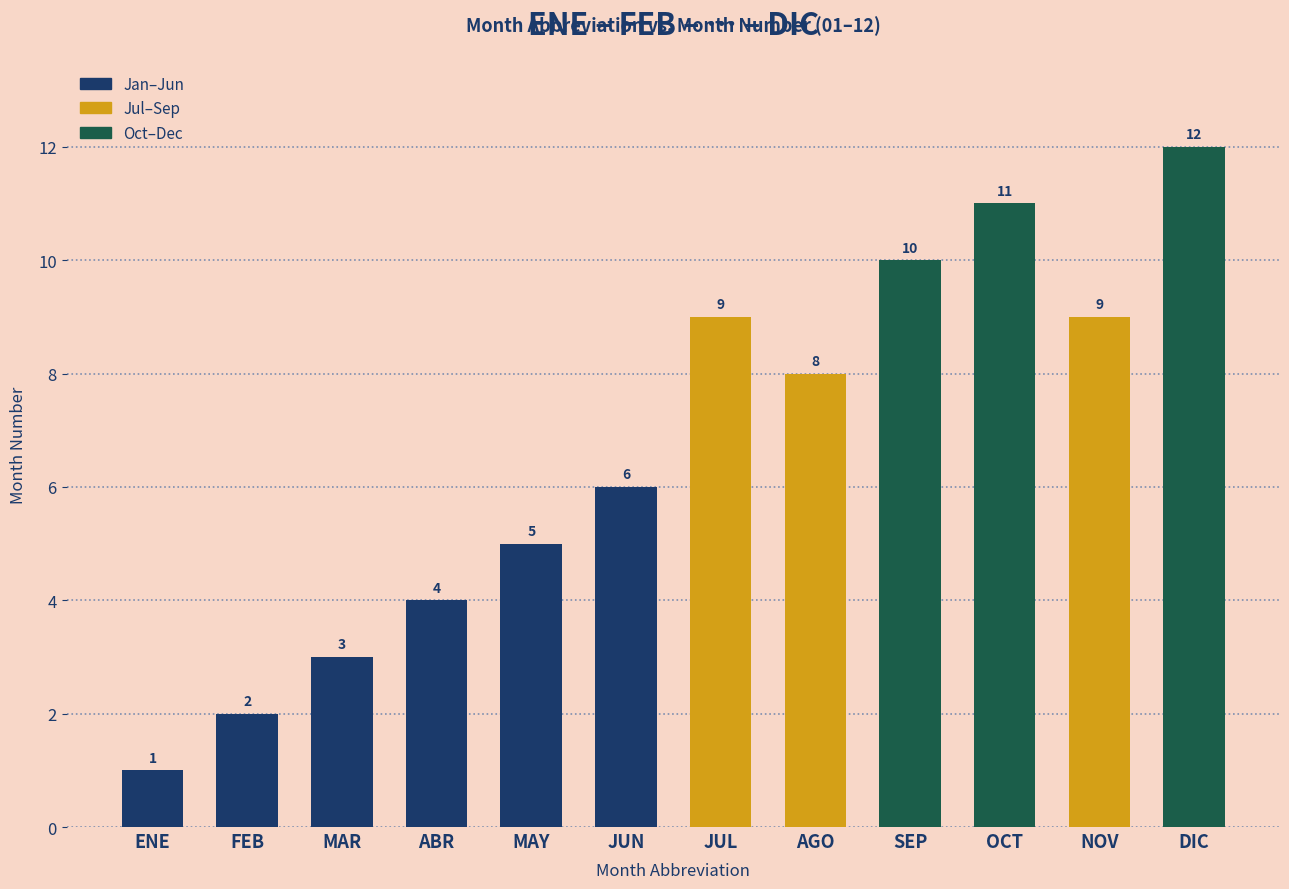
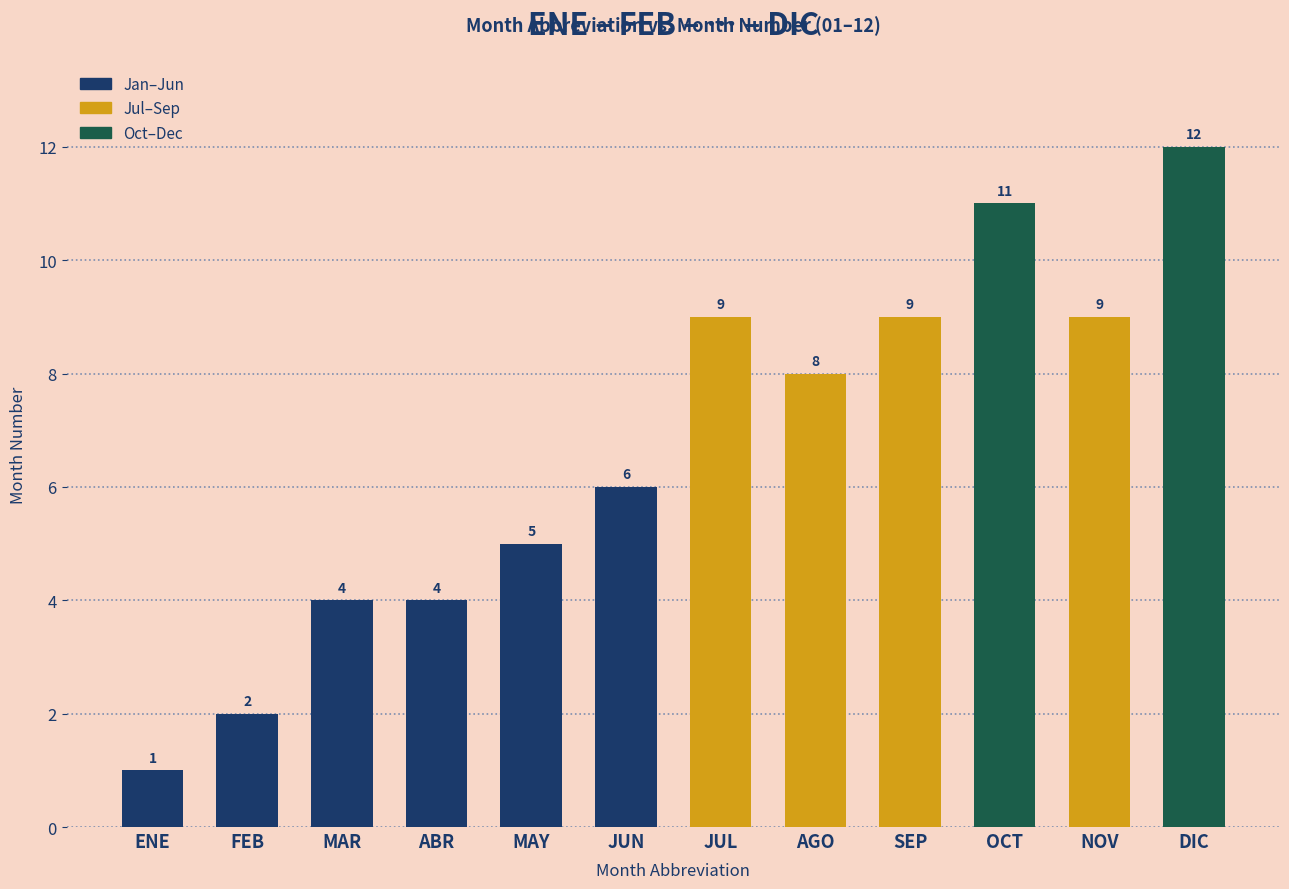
  {
    "ENE": 1,
    "FEB": 2,
-   "MAR": 3,
+   "MAR": 4,
    "ABR": 4,
    "MAY": 5,
    "JUN": 6,
    "JUL": 9,
    "AGO": 8,
-   "SEP": 10,
+   "SEP": 9,
    "OCT": 11,
    "NOV": 9,
    "DIC": 12
  }
